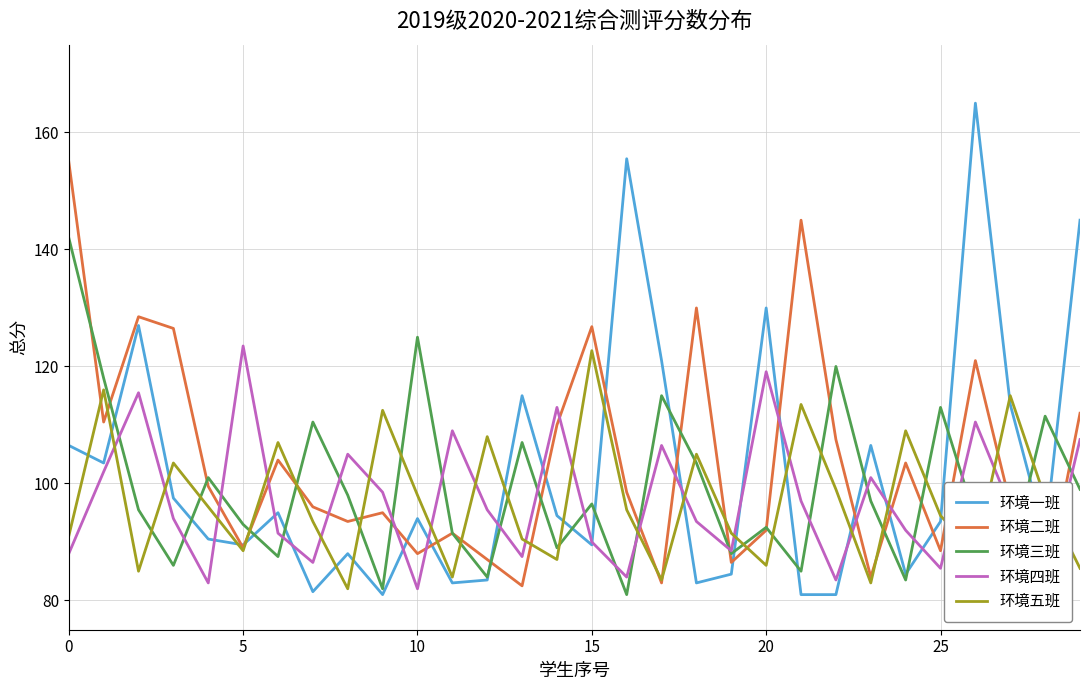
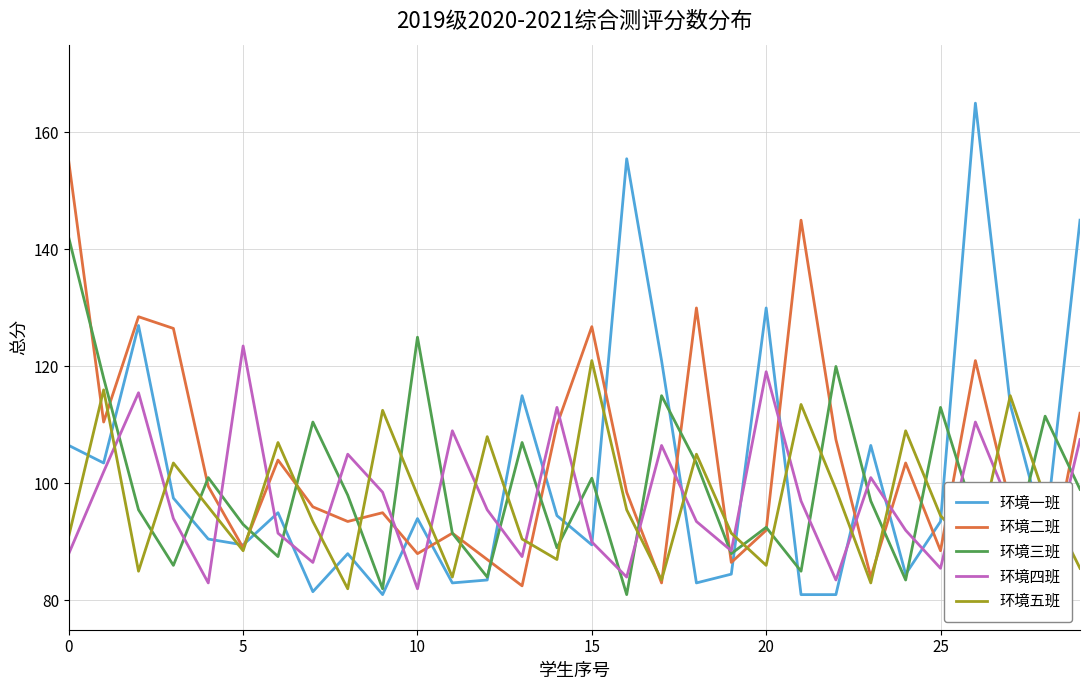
  {
    "环境一班": {
      "0": 107,
      "5": 90,
      "10": 94,
      "15": 90,
      "20": 130,
      "25": 94
    },
    "环境二班": {
      "0": 155,
      "5": 89,
      "10": 88,
      "15": 127,
      "20": 92,
      "25": 89
    },
    "环境三班": {
      "0": 142,
      "5": 93,
      "10": 125,
-     "15": 97,
+     "15": 101,
      "20": 93,
      "25": 113
    },
    "环境四班": {
      "0": 88,
      "5": 124,
      "10": 82,
      "15": 90,
      "20": 119,
      "25": 86
    },
    "环境五班": {
      "0": 91,
      "5": 89,
      "10": 98,
-     "15": 123,
+     "15": 121,
      "20": 86,
      "25": 95
    }
  }
